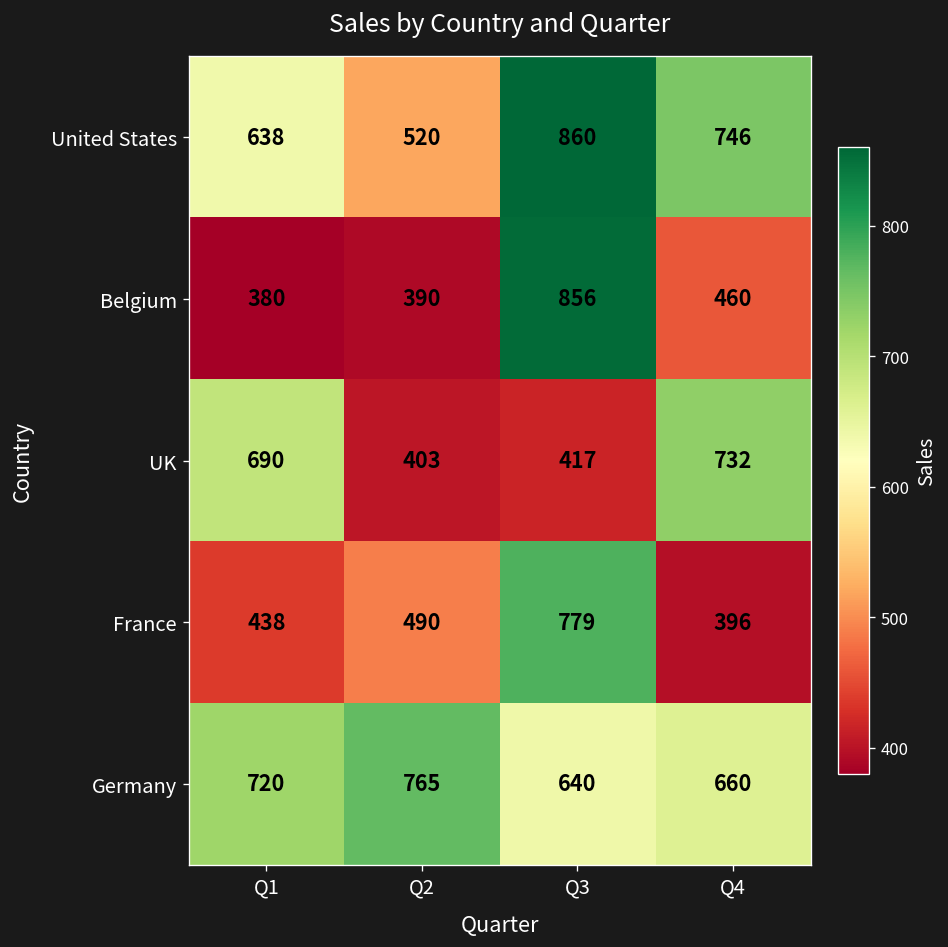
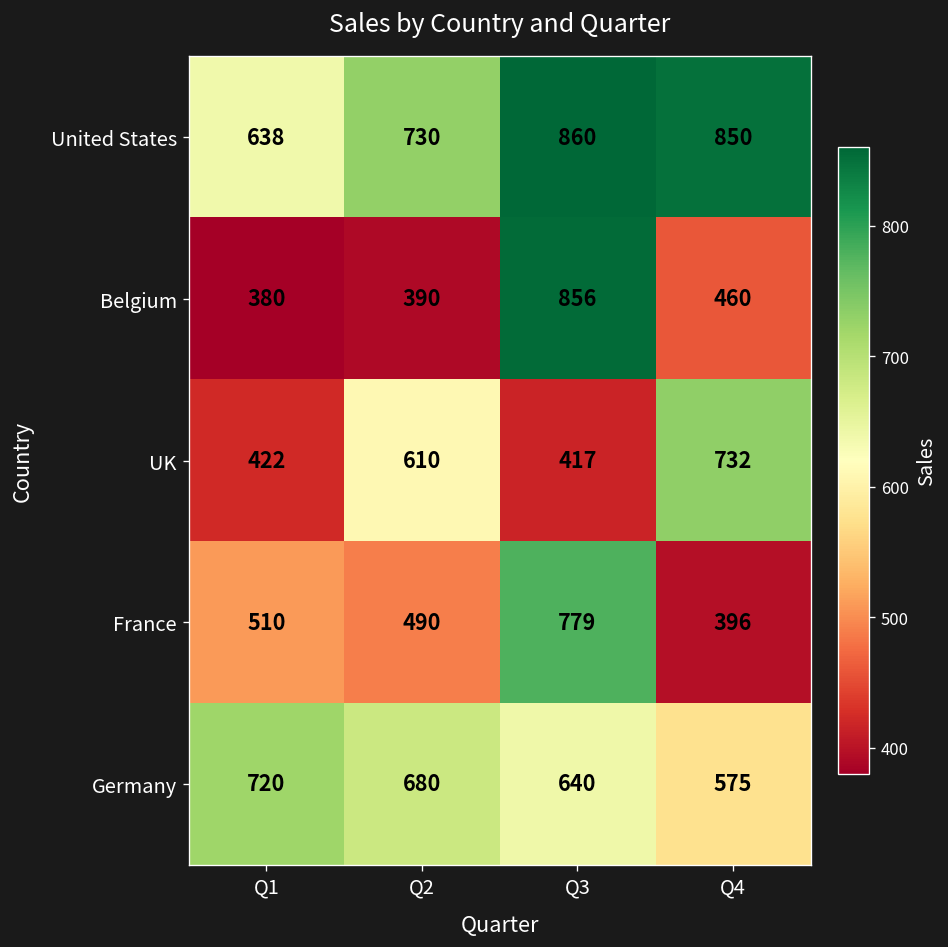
  {
    "United States": {
      "Q1": 638,
-     "Q2": 520,
+     "Q2": 730,
      "Q3": 860,
-     "Q4": 746
+     "Q4": 850
    },
    "Belgium": {
      "Q1": 380,
      "Q2": 390,
      "Q3": 856,
      "Q4": 460
    },
    "UK": {
-     "Q1": 690,
-     "Q2": 403,
+     "Q1": 422,
+     "Q2": 610,
      "Q3": 417,
      "Q4": 732
    },
    "France": {
-     "Q1": 438,
+     "Q1": 510,
      "Q2": 490,
      "Q3": 779,
      "Q4": 396
    },
    "Germany": {
      "Q1": 720,
-     "Q2": 765,
+     "Q2": 680,
      "Q3": 640,
-     "Q4": 660
+     "Q4": 575
    }
  }
